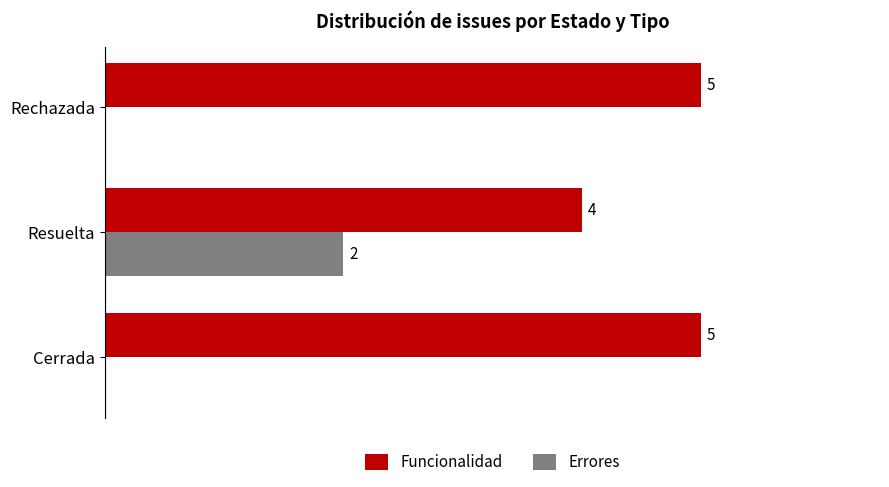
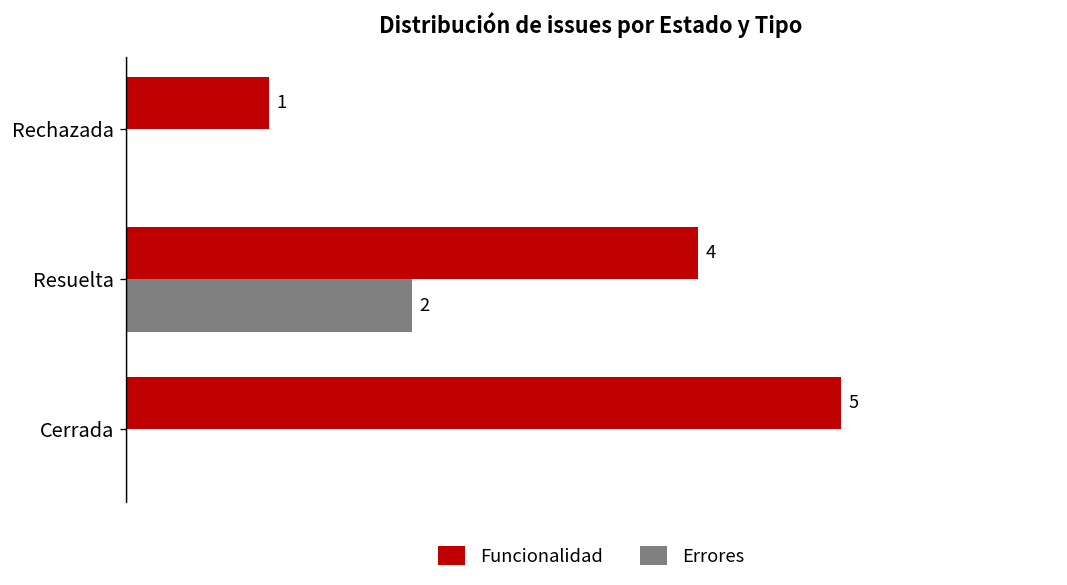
  {
    "Funcionalidad": {
-     "Rechazada": 5,
+     "Rechazada": 1,
      "Resuelta": 4,
      "Cerrada": 5
    },
    "Errores": {
      "Resuelta": 2
    }
  }
